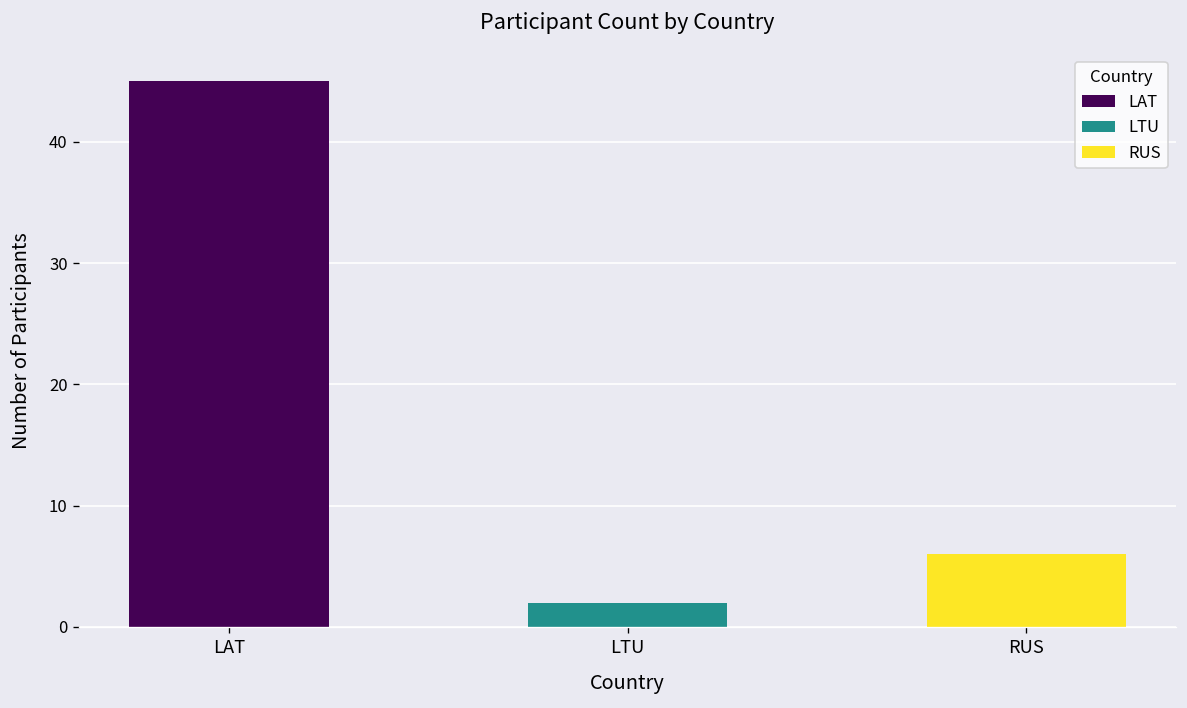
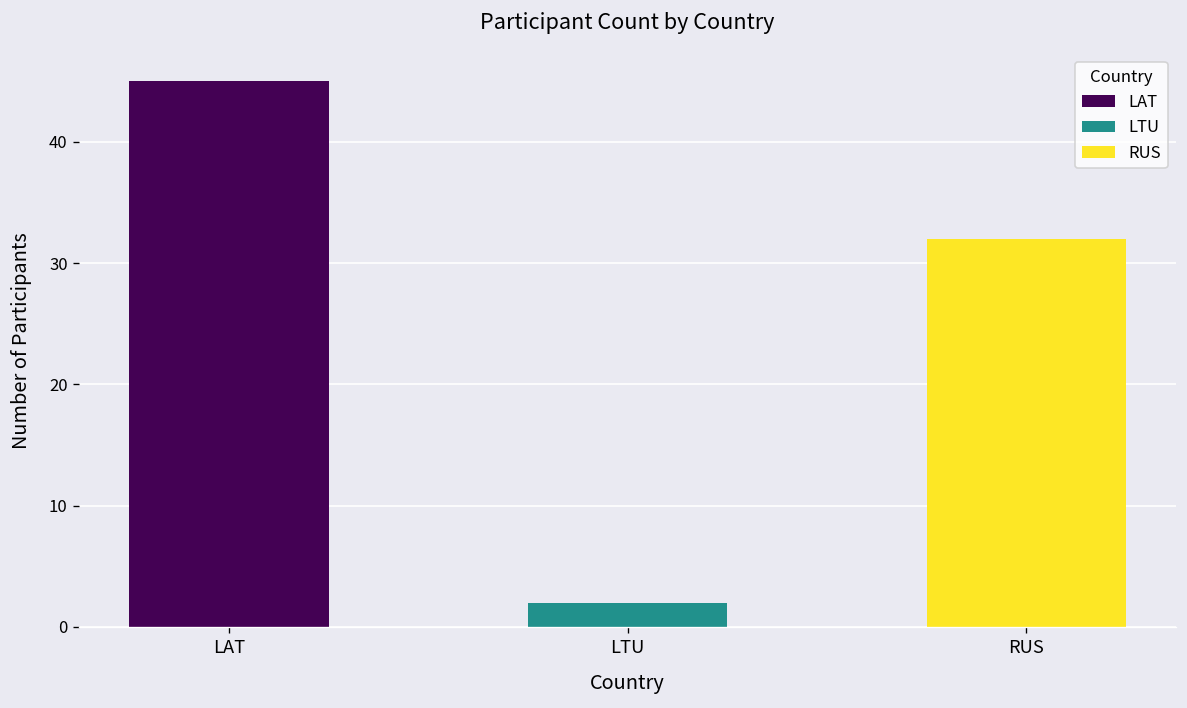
  {
    "LAT": 45,
    "LTU": 2,
-   "RUS": 6
+   "RUS": 32
  }
